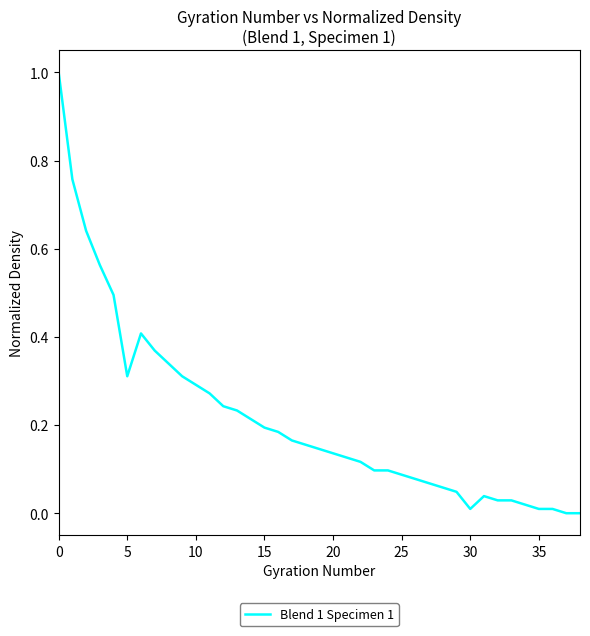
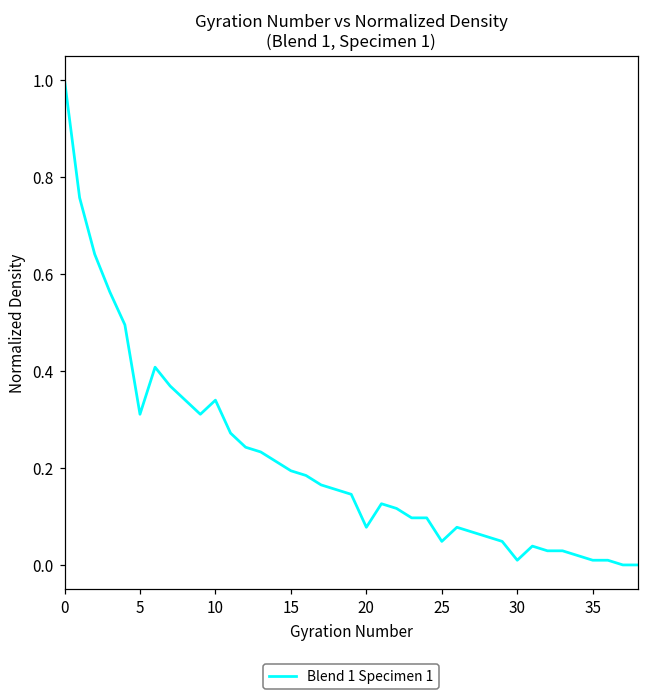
  {
    "0": 1.00,
    "5": 0.31,
-   "10": 0.29,
+   "10": 0.34,
    "15": 0.19,
-   "20": 0.14,
-   "25": 0.09,
+   "20": 0.08,
+   "25": 0.05,
    "30": 0.01,
    "35": 0.01
  }
